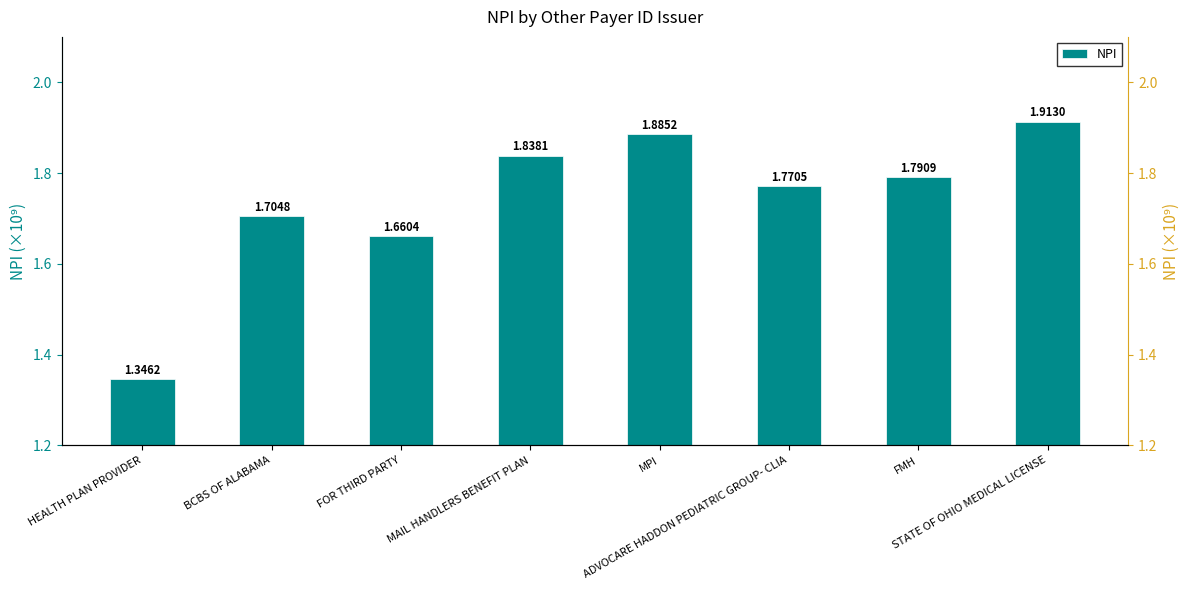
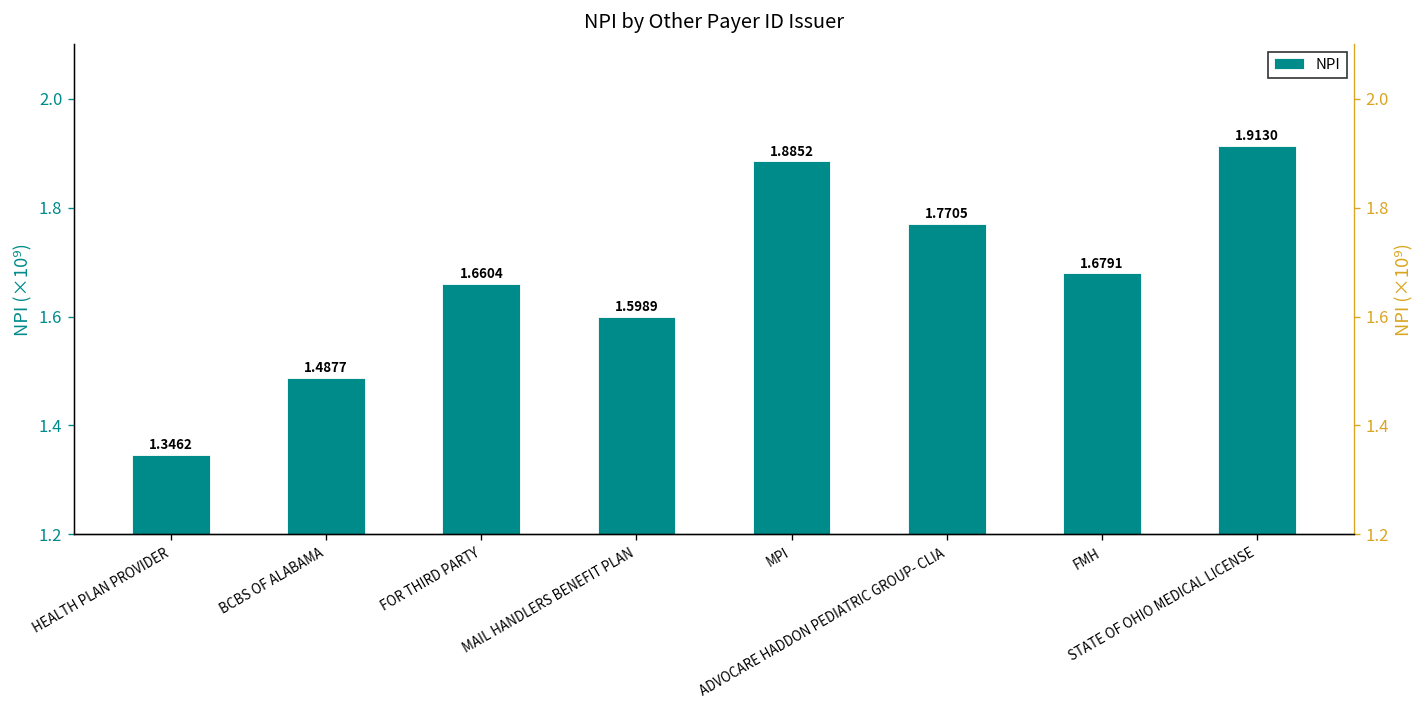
  {
    "HEALTH PLAN PROVIDER": 1.3462,
-   "BCBS OF ALABAMA": 1.7048,
+   "BCBS OF ALABAMA": 1.4877,
    "FOR THIRD PARTY": 1.6604,
-   "MAIL HANDLERS BENEFIT PLAN": 1.8381,
+   "MAIL HANDLERS BENEFIT PLAN": 1.5989,
    "MPI": 1.8852,
    "ADVOCARE HADDON PEDIATRIC GROUP- CLIA": 1.7705,
-   "FMH": 1.7909,
+   "FMH": 1.6791,
    "STATE OF OHIO MEDICAL LICENSE": 1.9130
  }
